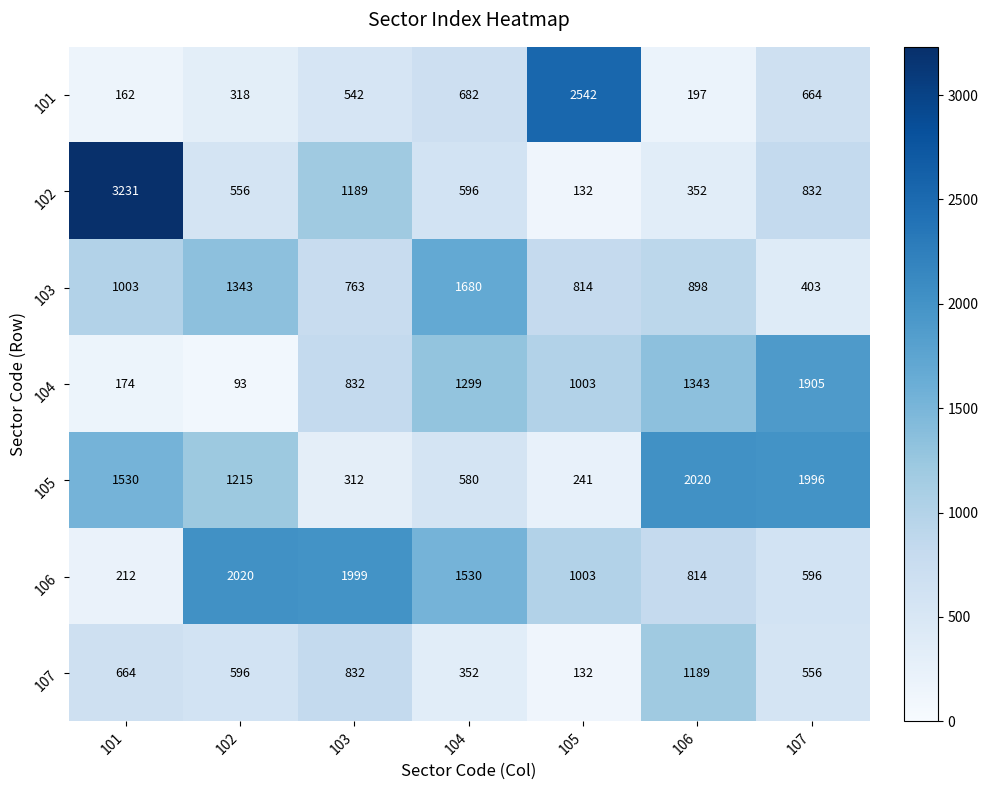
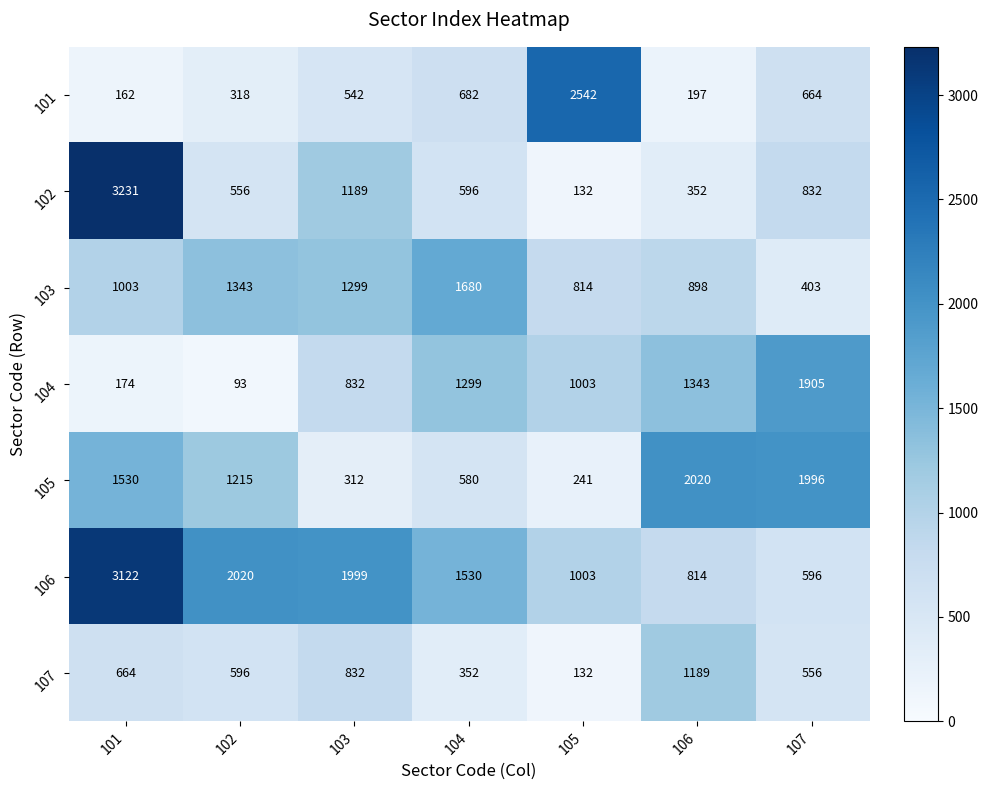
  {
    "101": {
      "101": 162,
      "102": 318,
      "103": 542,
      "104": 682,
      "105": 2542,
      "106": 197,
      "107": 664
    },
    "102": {
      "101": 3231,
      "102": 556,
      "103": 1189,
      "104": 596,
      "105": 132,
      "106": 352,
      "107": 832
    },
    "103": {
      "101": 1003,
      "102": 1343,
-     "103": 763,
+     "103": 1299,
      "104": 1680,
      "105": 814,
      "106": 898,
      "107": 403
    },
    "104": {
      "101": 174,
      "102": 93,
      "103": 832,
      "104": 1299,
      "105": 1003,
      "106": 1343,
      "107": 1905
    },
    "105": {
      "101": 1530,
      "102": 1215,
      "103": 312,
      "104": 580,
      "105": 241,
      "106": 2020,
      "107": 1996
    },
    "106": {
-     "101": 212,
+     "101": 3122,
      "102": 2020,
      "103": 1999,
      "104": 1530,
      "105": 1003,
      "106": 814,
      "107": 596
    },
    "107": {
      "101": 664,
      "102": 596,
      "103": 832,
      "104": 352,
      "105": 132,
      "106": 1189,
      "107": 556
    }
  }
